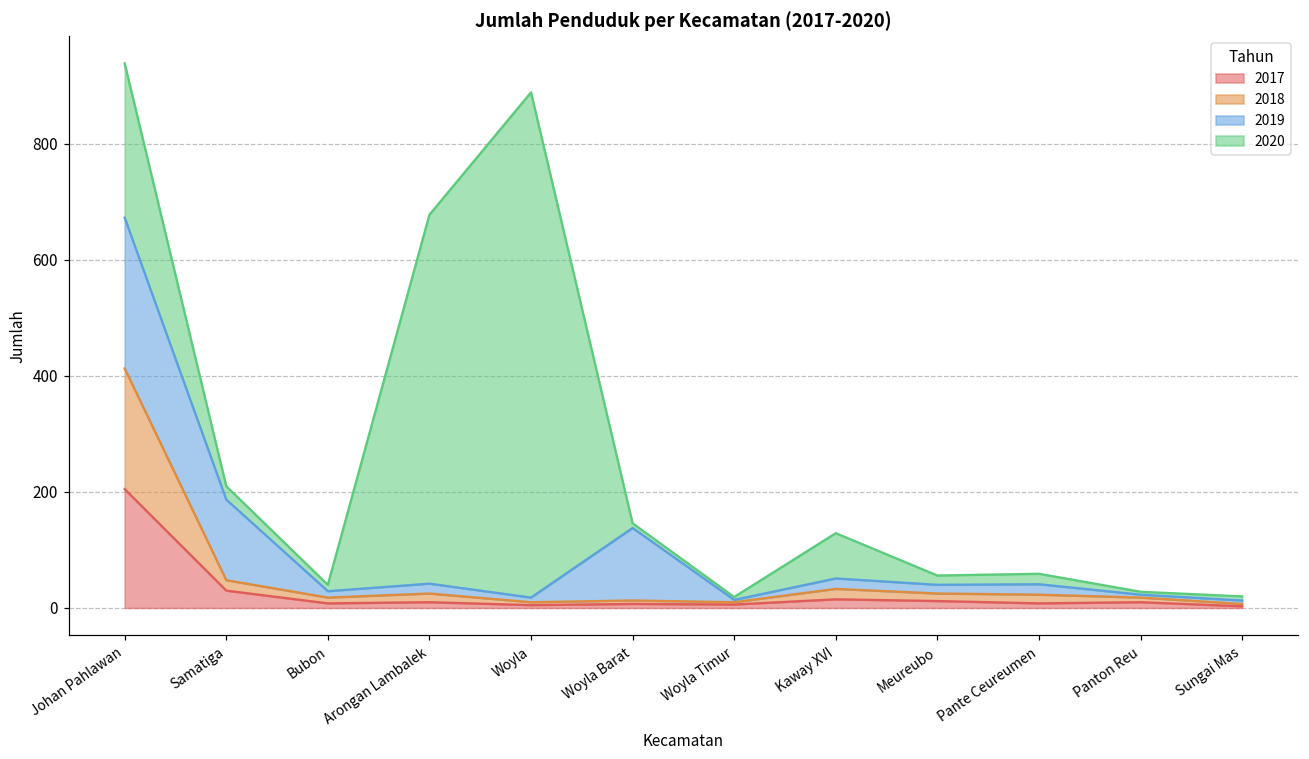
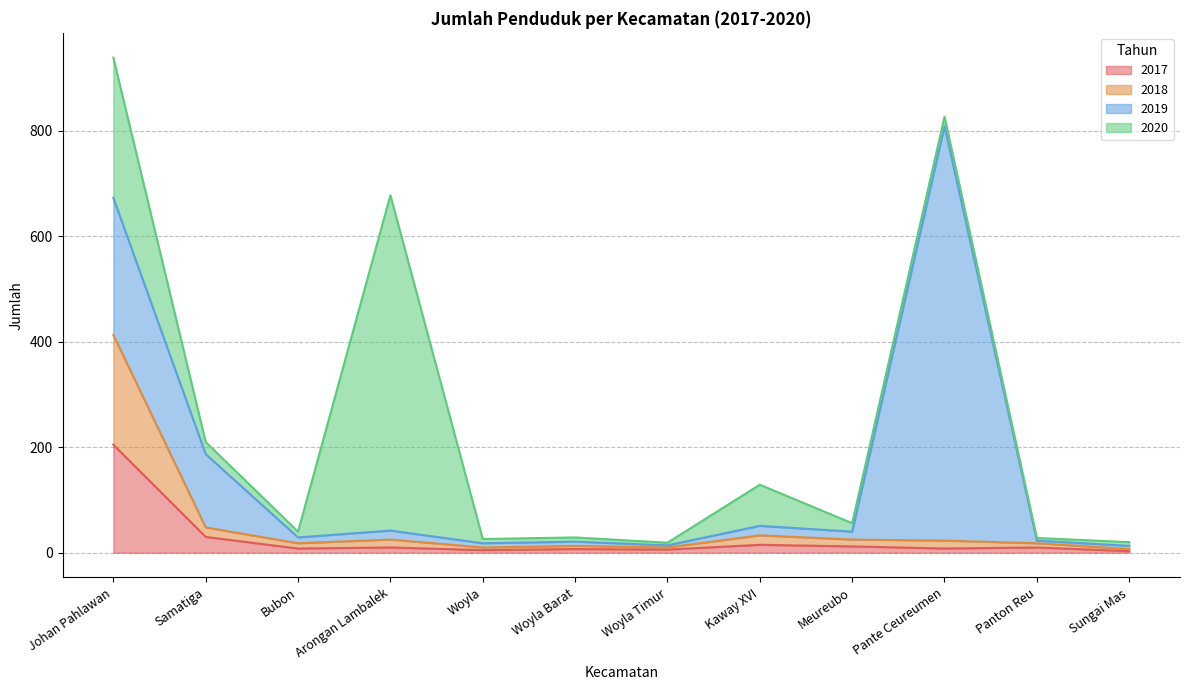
  {
    "2019": {
      "Johan Pahlawan": 260,
      "Samatiga": 140,
      "Bubon": 10,
      "Arongan Lambalek": 20,
      "Woyla": 10,
-     "Woyla Barat": 130,
+     "Woyla Barat": 10,
      "Kaway XVI": 20,
      "Meureubo": 20,
-     "Pante Ceureumen": 20,
+     "Pante Ceureumen": 790,
      "Panton Reu": 10,
      "Sungai Mas": 10
    },
    "2020": {
      "Johan Pahlawan": 270,
      "Samatiga": 20,
      "Bubon": 10,
      "Arongan Lambalek": 640,
-     "Woyla": 870,
+     "Woyla": 10,
      "Woyla Barat": 10,
      "Woyla Timur": 10,
      "Kaway XVI": 80,
      "Meureubo": 20,
      "Pante Ceureumen": 20,
      "Panton Reu": 10,
      "Sungai Mas": 10
    }
  }
